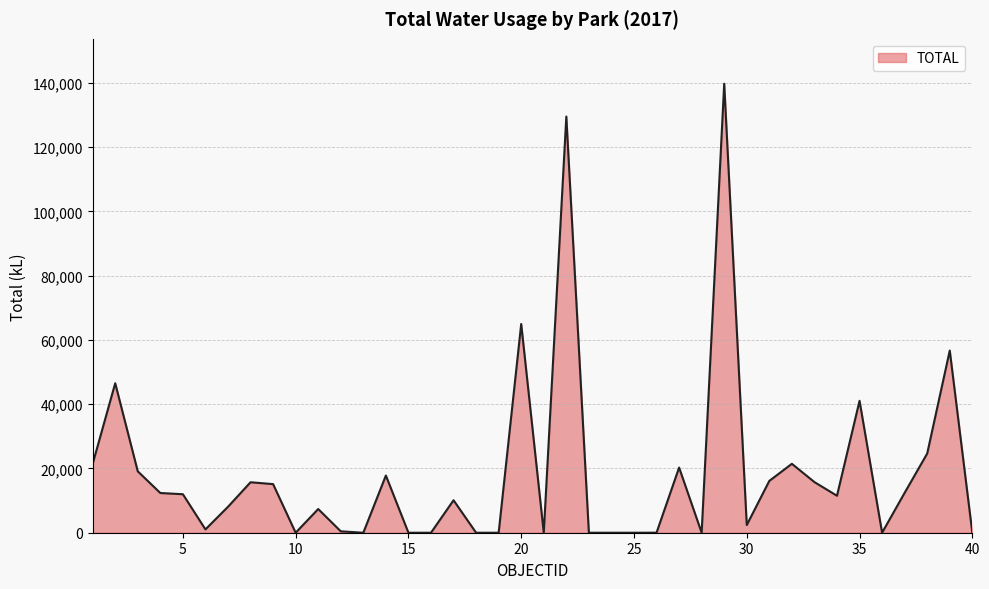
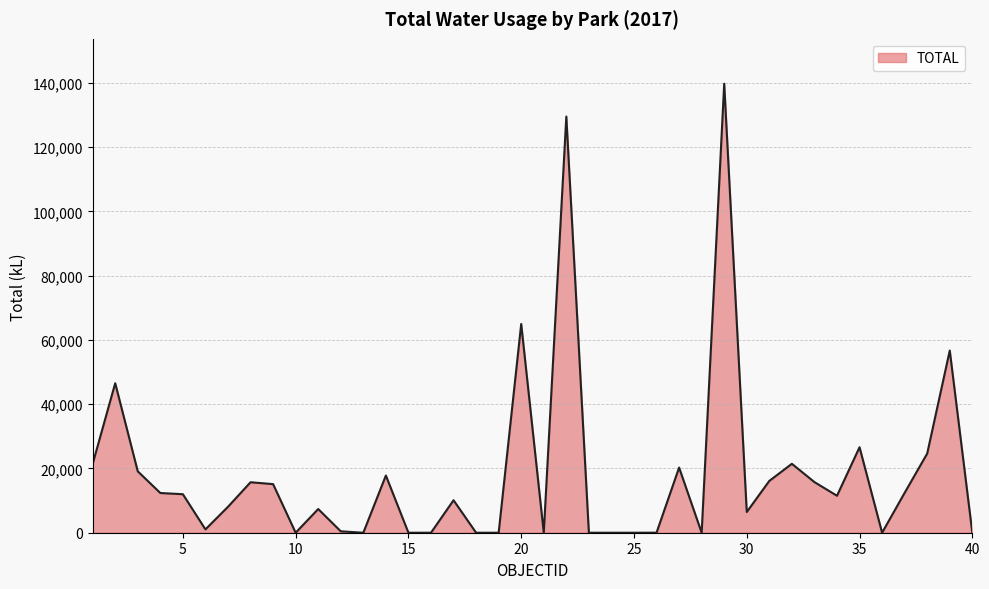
  {
    "5": "12,000",
    "10": "0",
    "15": "0",
    "20": "65,000",
    "25": "0",
-   "30": "2,000",
-   "35": "41,000",
+   "30": "6,000",
+   "35": "27,000",
    "40": "0"
  }
